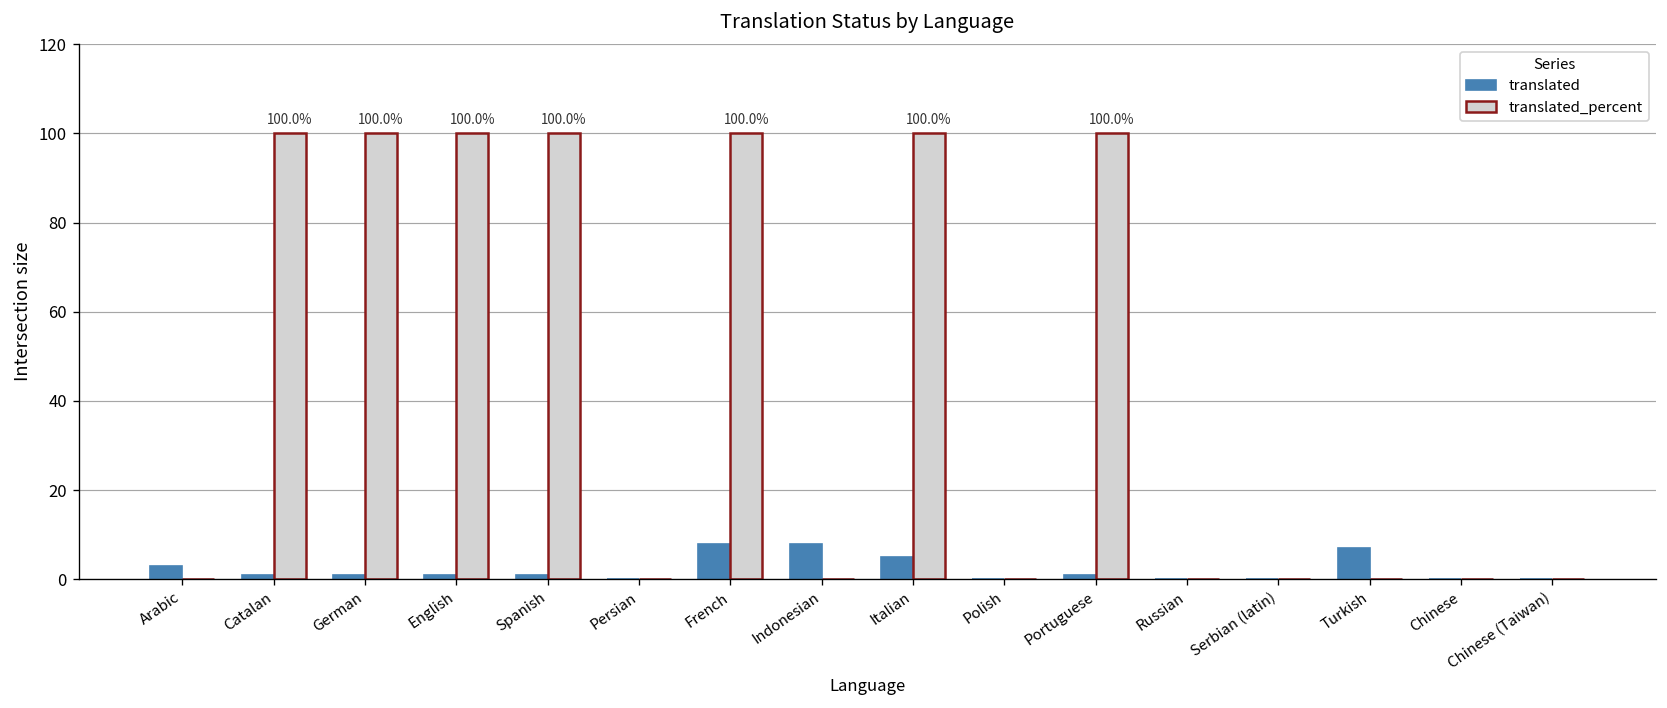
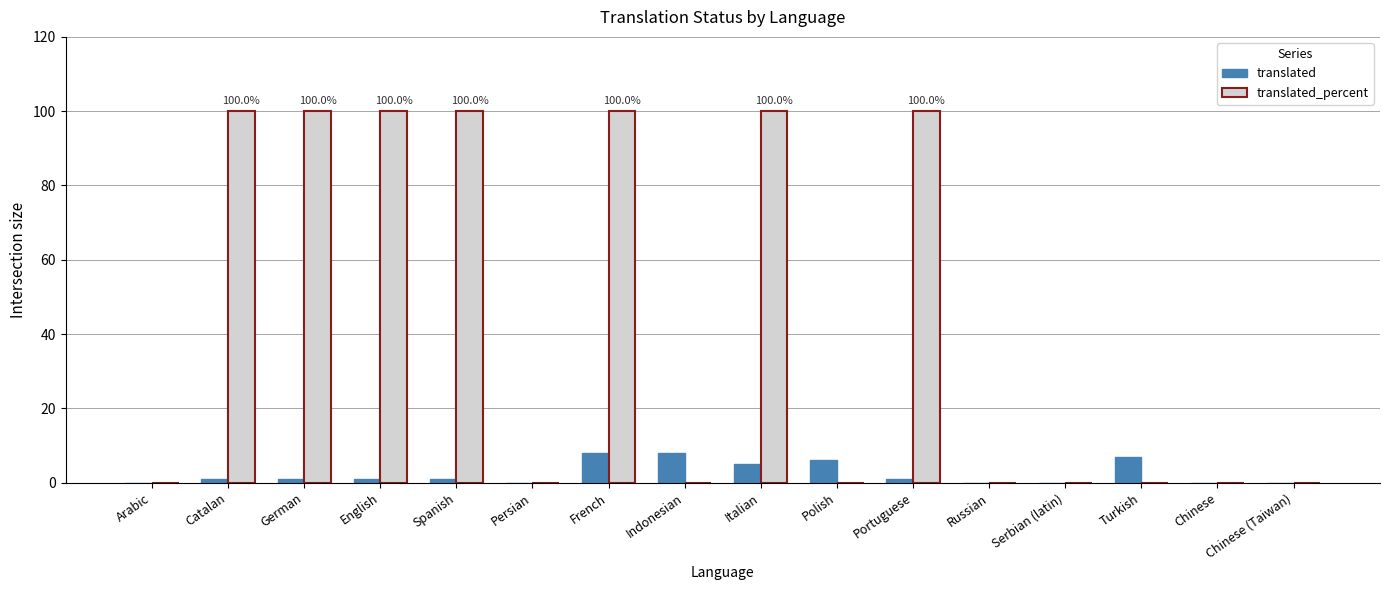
  {
    "translated": {
-     "Arabic": "3",
+     "Arabic": "0",
      "Catalan": "1",
      "German": "1",
      "English": "1",
      "Spanish": "1",
      "Persian": "0",
      "French": "8",
      "Indonesian": "8",
      "Italian": "5",
-     "Polish": "0",
+     "Polish": "6",
      "Portuguese": "1",
      "Russian": "0",
      "Serbian (latin)": "0",
      "Turkish": "7",
      "Chinese": "0",
      "Chinese (Taiwan)": "0"
    },
    "translated_percent": {
      "Catalan": "100.0%",
      "German": "100.0%",
      "English": "100.0%",
      "Spanish": "100.0%",
      "French": "100.0%",
      "Italian": "100.0%",
      "Portuguese": "100.0%"
    }
  }
